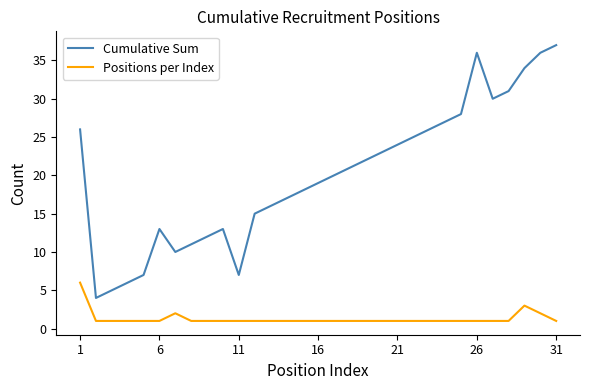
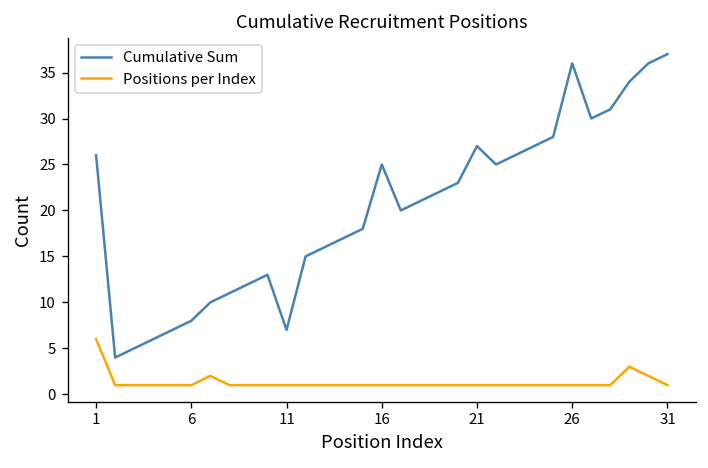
  {
    "Cumulative Sum": {
      "1": 26,
-     "6": 13,
+     "6": 8,
      "11": 7,
-     "16": 19,
-     "21": 24,
+     "16": 25,
+     "21": 27,
      "26": 36,
      "31": 37
    },
    "Positions per Index": {
      "1": 6,
      "6": 1,
      "11": 1,
      "16": 1,
      "21": 1,
      "26": 1,
      "31": 1
    }
  }
